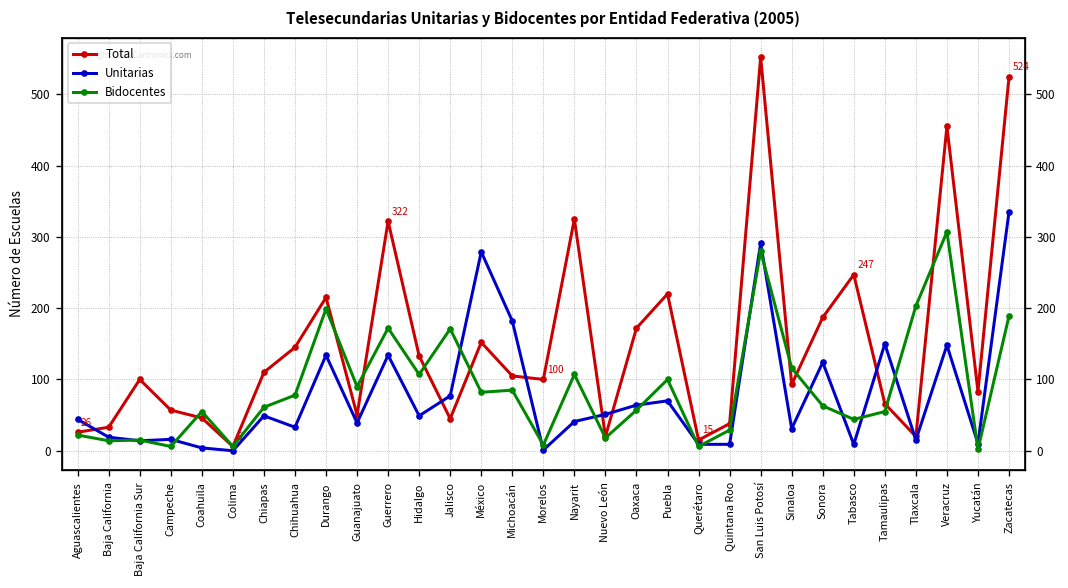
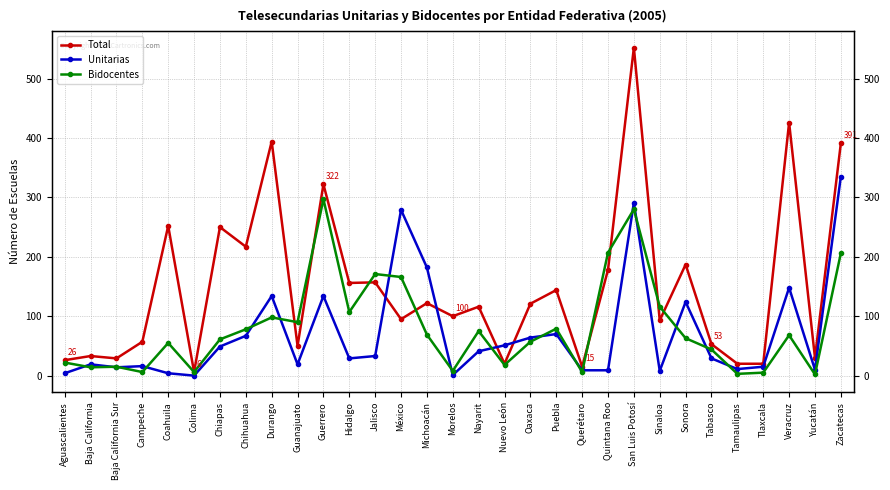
  {
    "Total": {
-     "Baja California Sur": 100,
-     "Coahuila": 50,
-     "Chiapas": 110,
-     "Chihuahua": 150,
-     "Durango": 220,
+     "Baja California Sur": 30,
+     "Coahuila": 250,
+     "Chiapas": 250,
+     "Chihuahua": 220,
+     "Durango": 390,
      "Guerrero": 322,
-     "Hidalgo": 130,
-     "Jalisco": 50,
-     "México": 150,
-     "Michoacán": 110,
+     "Hidalgo": 160,
+     "Jalisco": 160,
+     "México": 100,
+     "Michoacán": 120,
      "Morelos": 100,
-     "Nayarit": 330,
-     "Oaxaca": 170,
-     "Puebla": 220,
+     "Nayarit": 120,
+     "Oaxaca": 120,
+     "Puebla": 140,
      "Querétaro": 15,
-     "Quintana Roo": 40,
-     "Tabasco": 247,
-     "Tamaulipas": 70,
-     "Veracruz": 460,
-     "Yucatán": 80,
-     "Zacatecas": 524
+     "Quintana Roo": 180,
+     "Tabasco": 53,
+     "Tamaulipas": 20,
+     "Veracruz": 430,
+     "Yucatán": 30,
+     "Zacatecas": 391
    },
    "Unitarias": {
-     "Aguascalientes": 40,
+     "Aguascalientes": 0,
      "Baja California": 20,
      "Campeche": 20,
      "Coahuila": 0,
      "Colima": 0,
      "Chiapas": 50,
-     "Chihuahua": 30,
+     "Chihuahua": 70,
      "Durango": 130,
-     "Guanajuato": 40,
+     "Guanajuato": 20,
      "Guerrero": 130,
-     "Hidalgo": 50,
-     "Jalisco": 80,
+     "Hidalgo": 30,
+     "Jalisco": 30,
      "México": 280,
      "Michoacán": 180,
      "Morelos": 0,
      "Nayarit": 40,
      "Nuevo León": 50,
      "Oaxaca": 60,
      "Puebla": 70,
      "Quintana Roo": 10,
      "San Luis Potosí": 290,
-     "Sinaloa": 30,
+     "Sinaloa": 10,
      "Sonora": 120,
-     "Tabasco": 10,
-     "Tamaulipas": 150,
+     "Tabasco": 30,
+     "Tamaulipas": 10,
      "Tlaxcala": 20,
      "Veracruz": 150,
      "Yucatán": 10,
      "Zacatecas": 340
    },
    "Bidocentes": {
      "Baja California": 10,
      "Campeche": 10,
      "Coahuila": 60,
      "Chiapas": 60,
      "Chihuahua": 80,
-     "Durango": 200,
+     "Durango": 100,
      "Guanajuato": 90,
-     "Guerrero": 170,
+     "Guerrero": 300,
      "Hidalgo": 110,
      "Jalisco": 170,
-     "México": 80,
-     "Michoacán": 90,
+     "México": 170,
+     "Michoacán": 70,
      "Morelos": 10,
-     "Nayarit": 110,
+     "Nayarit": 80,
      "Oaxaca": 60,
-     "Puebla": 100,
-     "Quintana Roo": 30,
+     "Puebla": 80,
+     "Quintana Roo": 210,
      "San Luis Potosí": 280,
      "Sinaloa": 120,
      "Sonora": 60,
      "Tabasco": 40,
-     "Tamaulipas": 60,
-     "Tlaxcala": 200,
-     "Veracruz": 310,
+     "Tamaulipas": 0,
+     "Tlaxcala": 10,
+     "Veracruz": 70,
      "Yucatán": 0,
-     "Zacatecas": 190
+     "Zacatecas": 210
    }
  }
